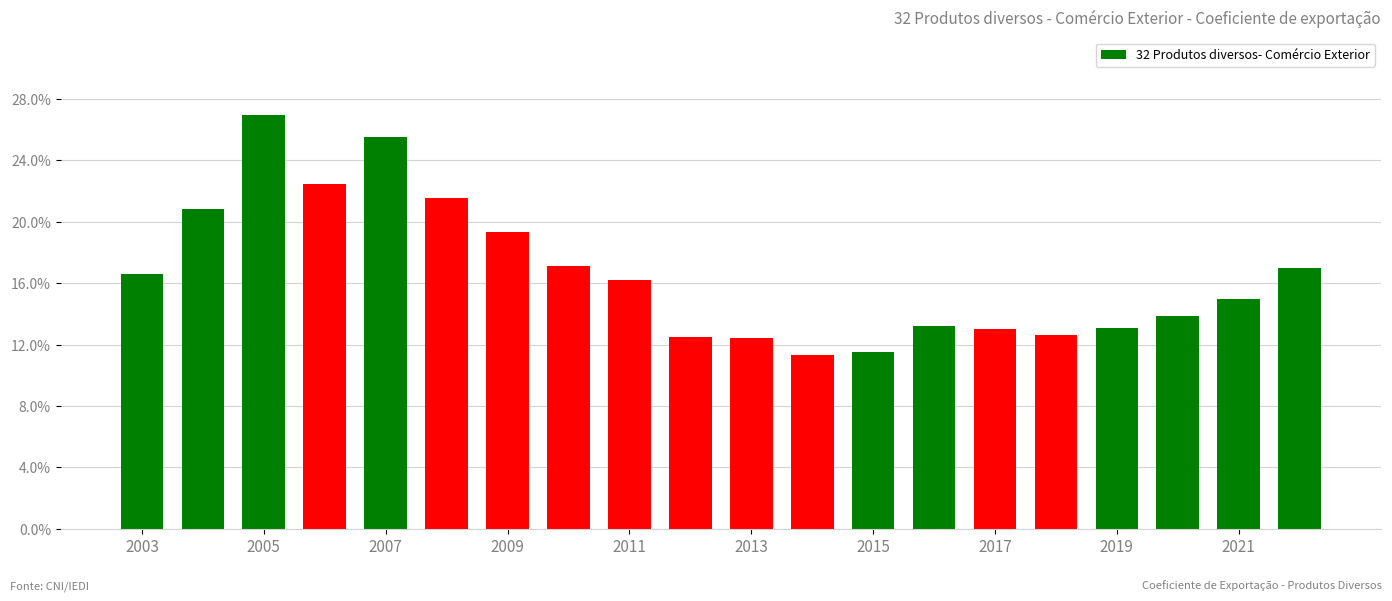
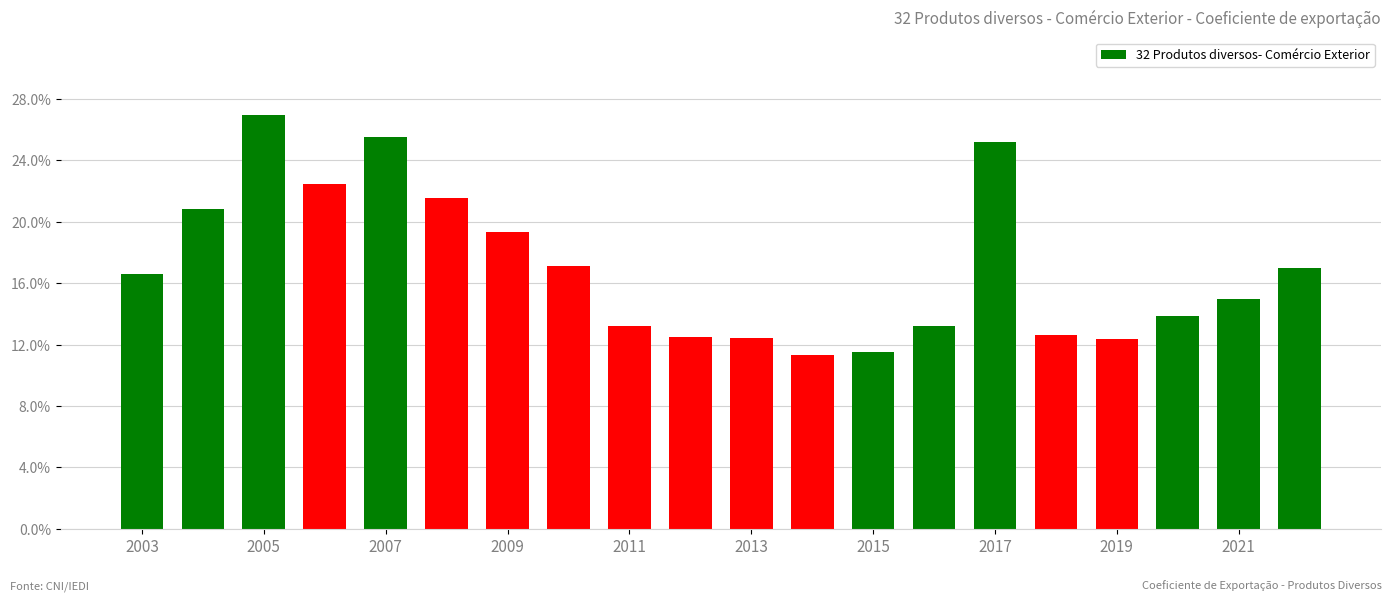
  {
    "2003": "16.6%",
    "2005": "27.0%",
    "2007": "25.5%",
    "2009": "19.3%",
-   "2011": "16.2%",
+   "2011": "13.2%",
    "2013": "12.4%",
    "2015": "11.5%",
-   "2017": "13.0%",
-   "2019": "13.1%",
+   "2017": "25.2%",
+   "2019": "12.4%",
    "2021": "14.9%"
  }
